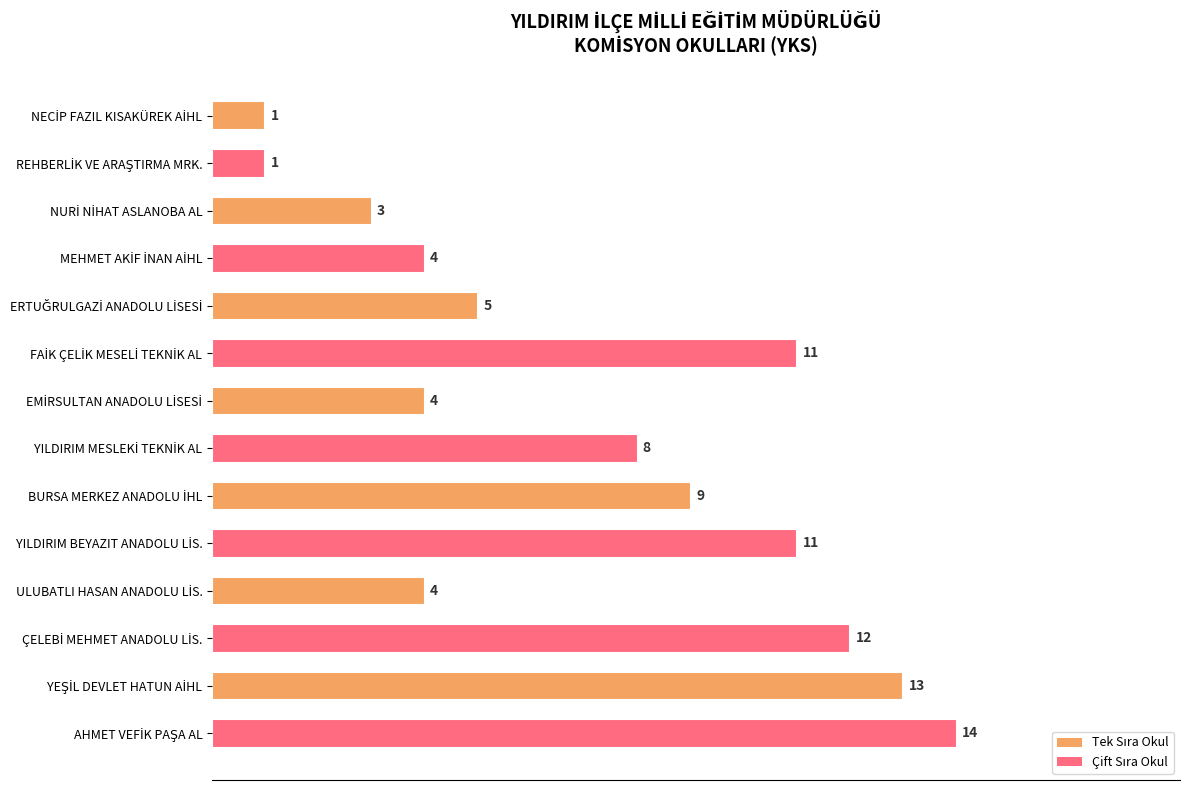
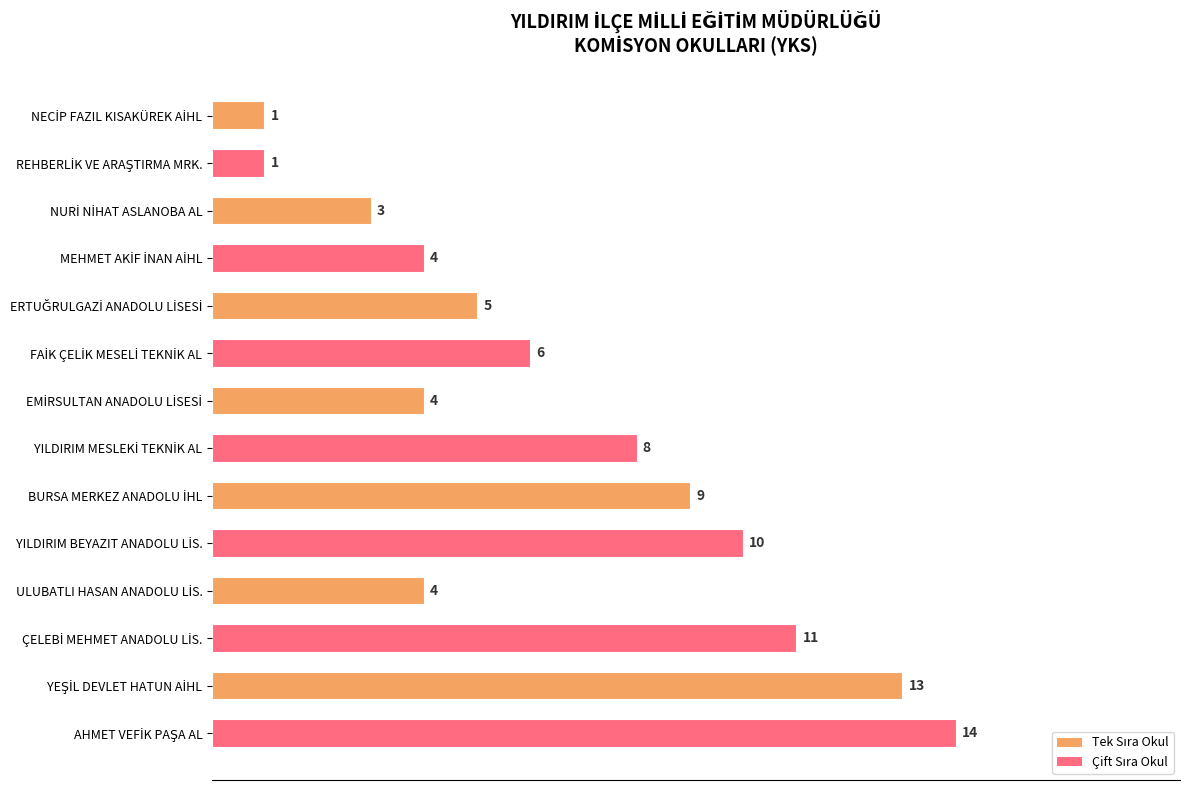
  {
    "NECİP FAZIL KISAKÜREK AİHL": 1,
    "REHBERLİK VE ARAŞTIRMA MRK.": 1,
    "NURİ NİHAT ASLANOBA AL": 3,
    "MEHMET AKİF İNAN AİHL": 4,
    "ERTUĞRULGAZİ ANADOLU LİSESİ": 5,
-   "FAİK ÇELİK MESELİ TEKNİK AL": 11,
+   "FAİK ÇELİK MESELİ TEKNİK AL": 6,
    "EMİRSULTAN ANADOLU LİSESİ": 4,
    "YILDIRIM MESLEKİ TEKNİK AL": 8,
    "BURSA MERKEZ ANADOLU İHL": 9,
-   "YILDIRIM BEYAZIT ANADOLU LİS.": 11,
+   "YILDIRIM BEYAZIT ANADOLU LİS.": 10,
    "ULUBATLI HASAN ANADOLU LİS.": 4,
-   "ÇELEBİ MEHMET ANADOLU LİS.": 12,
+   "ÇELEBİ MEHMET ANADOLU LİS.": 11,
    "YEŞİL DEVLET HATUN AİHL": 13,
    "AHMET VEFİK PAŞA AL": 14
  }
